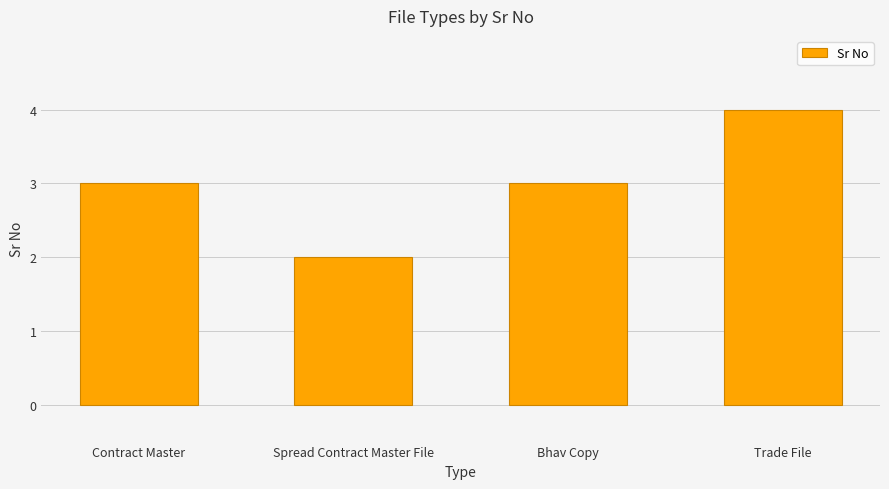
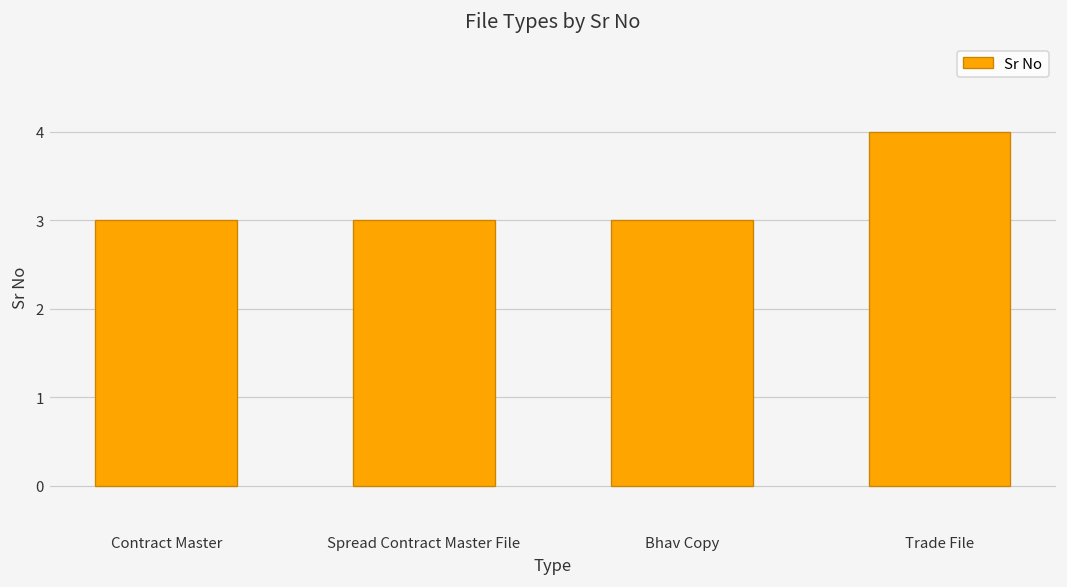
  {
    "Contract Master": 3,
-   "Spread Contract Master File": 2,
+   "Spread Contract Master File": 3,
    "Bhav Copy": 3,
    "Trade File": 4
  }
